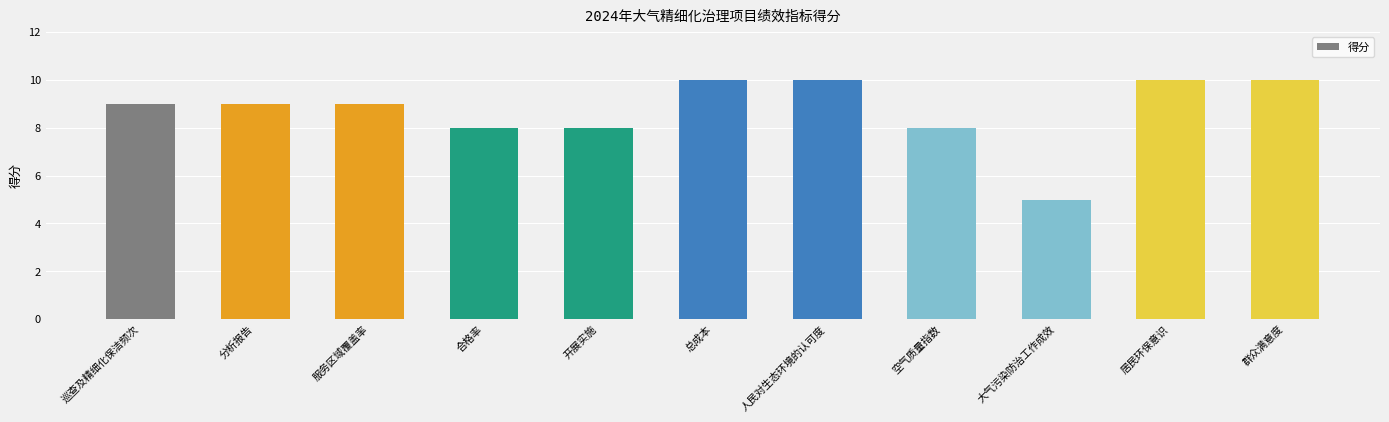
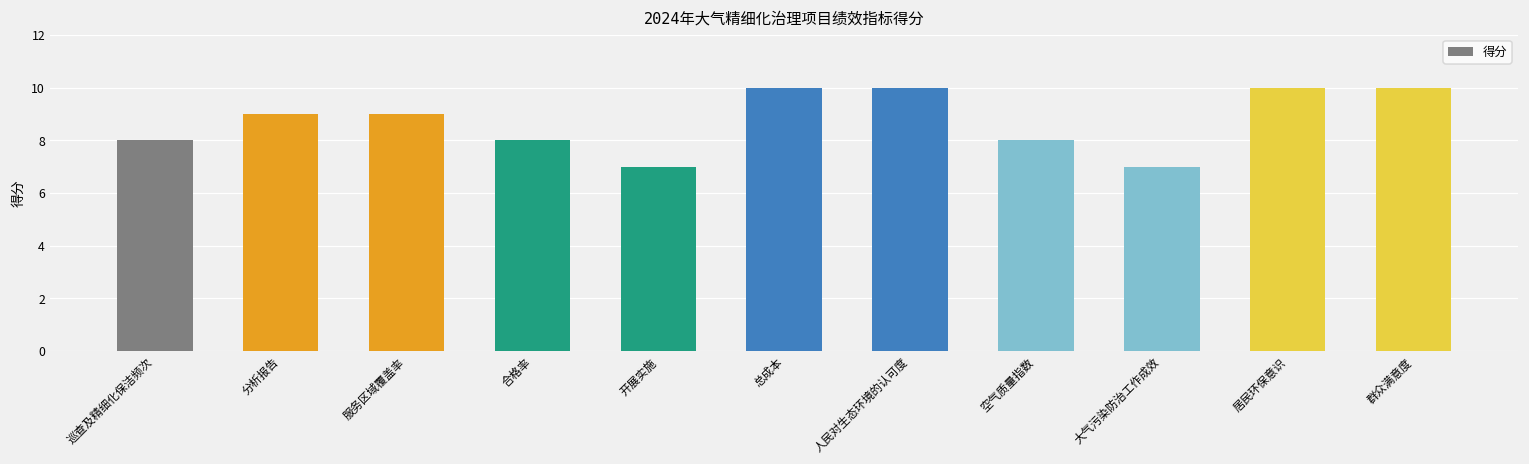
  {
-   "巡查及精细化保洁频次": 9,
+   "巡查及精细化保洁频次": 8,
    "分析报告": 9,
    "服务区域覆盖率": 9,
    "合格率": 8,
-   "开展实施": 8,
+   "开展实施": 7,
    "总成本": 10,
    "人民对生态环境的认可度": 10,
    "空气质量指数": 8,
-   "大气污染防治工作成效": 5,
+   "大气污染防治工作成效": 7,
    "居民环保意识": 10,
    "群众满意度": 10
  }
